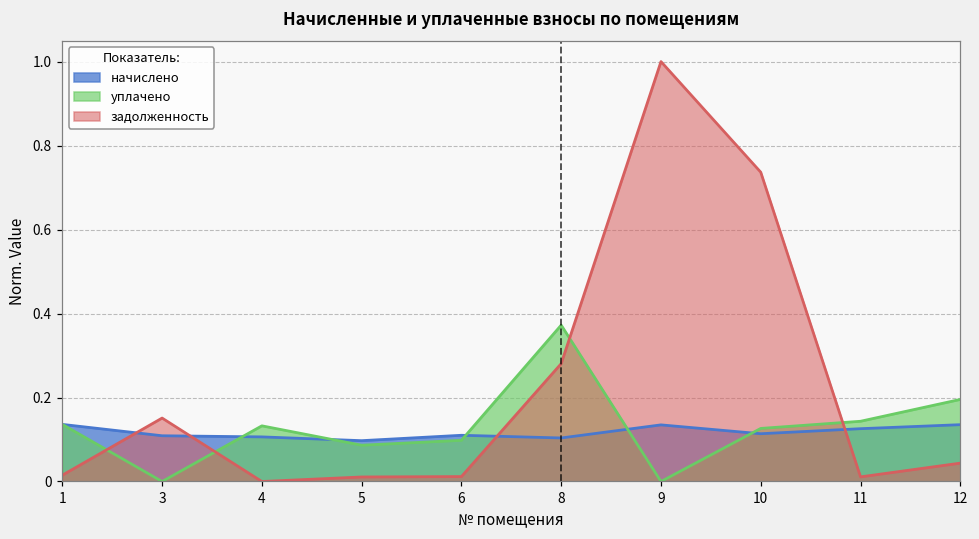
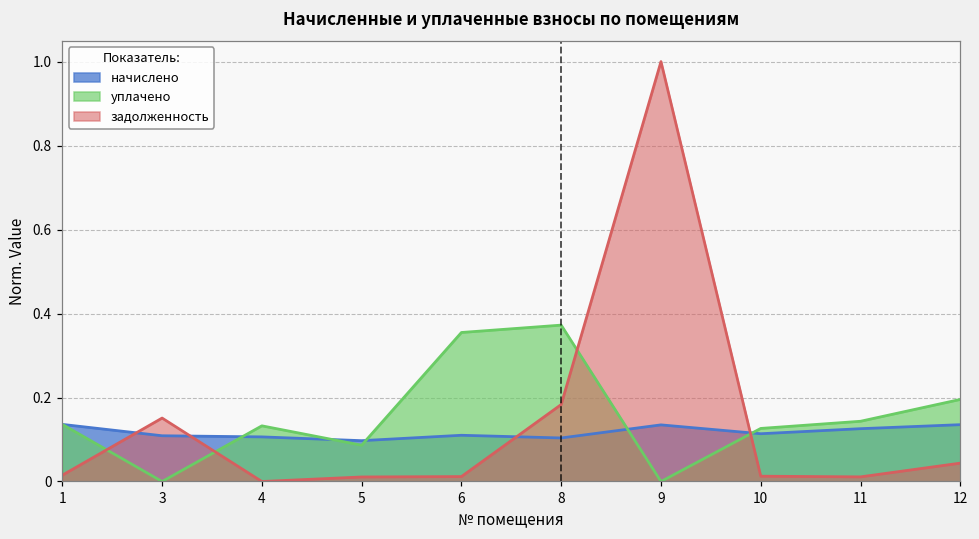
  {
    "начислено": {
      "3": 0.11,
      "4": 0.11,
      "5": 0.10,
      "6": 0.11,
      "8": 0.10,
      "9": 0.13,
      "10": 0.11,
      "11": 0.13,
      "12": 0.14
    },
    "уплачено": {
      "3": 0.00,
      "4": 0.13,
      "5": 0.09,
-     "6": 0.10,
+     "6": 0.35,
      "8": 0.37,
      "9": 0.00,
      "10": 0.13,
      "11": 0.14,
      "12": 0.20
    },
    "задолженность": {
      "1": 0.02,
      "3": 0.15,
      "4": 0.00,
      "5": 0.01,
      "6": 0.01,
-     "8": 0.28,
+     "8": 0.18,
      "9": 1.00,
-     "10": 0.74,
+     "10": 0.01,
      "11": 0.01,
      "12": 0.04
    }
  }
